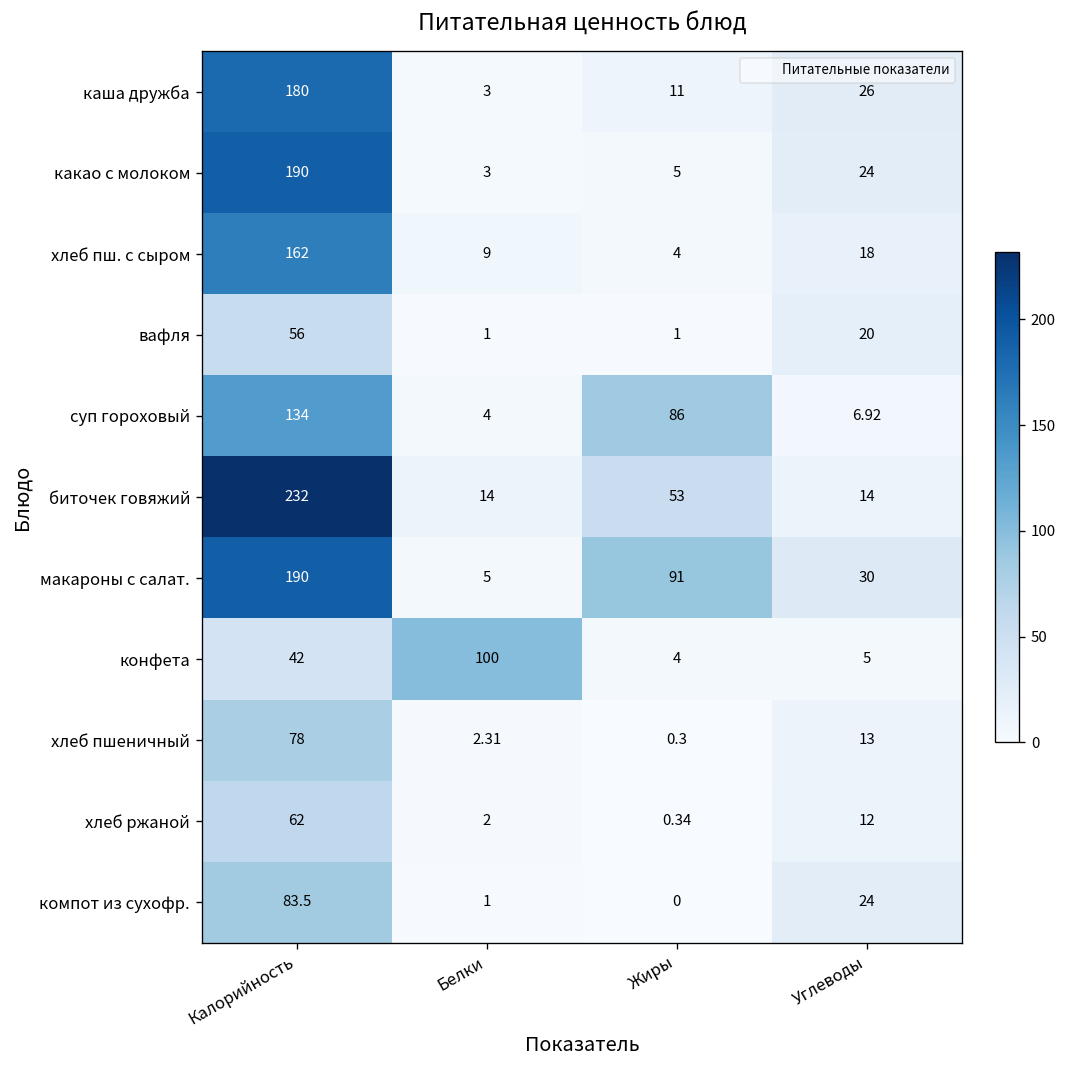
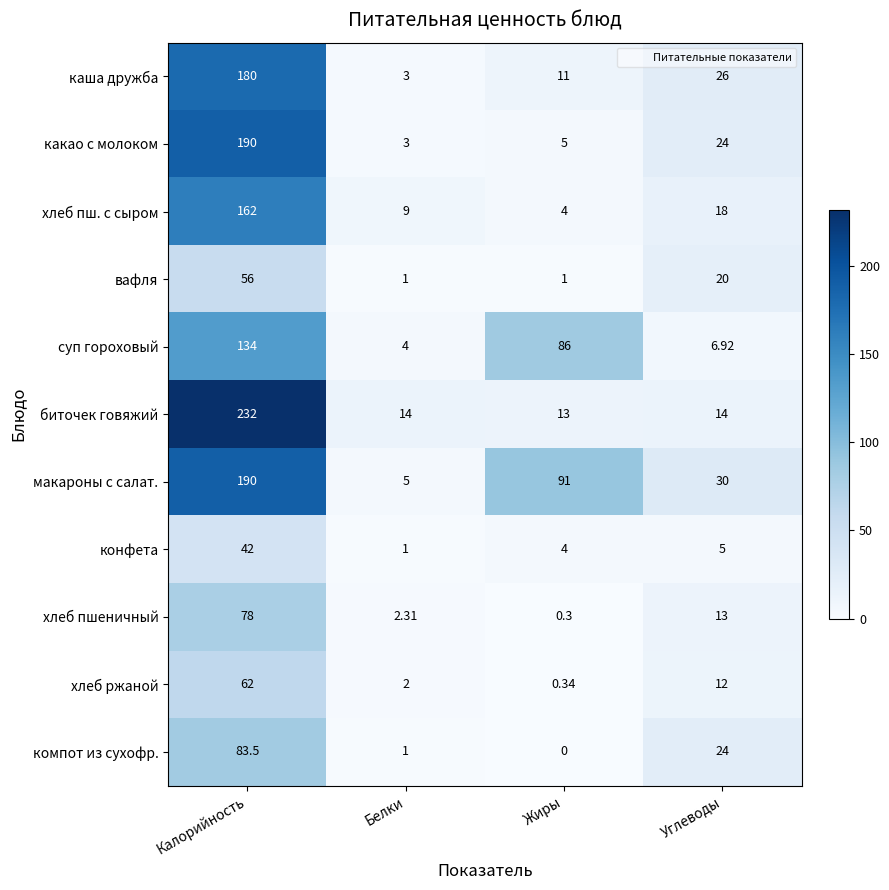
  {
    "каша дружба": {
      "Калорийность": 180,
      "Белки": 3,
      "Жиры": 11,
      "Углеводы": 26
    },
    "какао с молоком": {
      "Калорийность": 190,
      "Белки": 3,
      "Жиры": 5,
      "Углеводы": 24
    },
    "хлеб пш. с сыром": {
      "Калорийность": 162,
      "Белки": 9,
      "Жиры": 4,
      "Углеводы": 18
    },
    "вафля": {
      "Калорийность": 56,
      "Белки": 1,
      "Жиры": 1,
      "Углеводы": 20
    },
    "суп гороховый": {
      "Калорийность": 134,
      "Белки": 4,
      "Жиры": 86,
      "Углеводы": 6.92
    },
    "биточек говяжий": {
      "Калорийность": 232,
      "Белки": 14,
-     "Жиры": 53,
+     "Жиры": 13,
      "Углеводы": 14
    },
    "макароны с салат.": {
      "Калорийность": 190,
      "Белки": 5,
      "Жиры": 91,
      "Углеводы": 30
    },
    "конфета": {
      "Калорийность": 42,
-     "Белки": 100,
+     "Белки": 1,
      "Жиры": 4,
      "Углеводы": 5
    },
    "хлеб пшеничный": {
      "Калорийность": 78,
      "Белки": 2.31,
      "Жиры": 0.3,
      "Углеводы": 13
    },
    "хлеб ржаной": {
      "Калорийность": 62,
      "Белки": 2,
      "Жиры": 0.34,
      "Углеводы": 12
    },
    "компот из сухофр.": {
      "Калорийность": 83.5,
      "Белки": 1,
      "Жиры": 0,
      "Углеводы": 24
    }
  }
